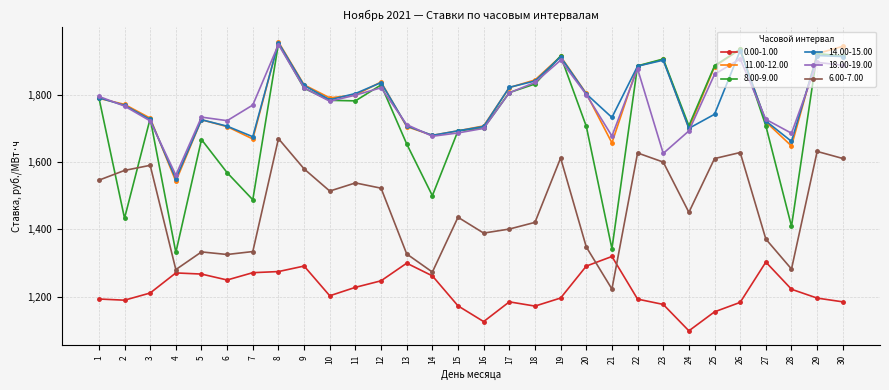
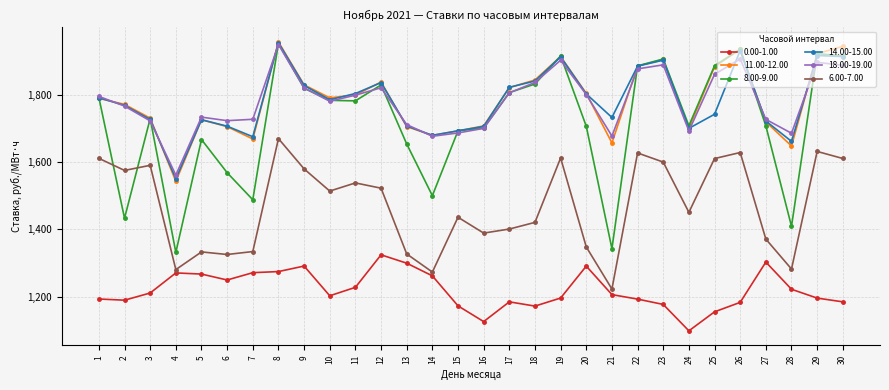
  {
    "0.00-1.00": {
      "1": "1,190",
      "2": "1,190",
      "3": "1,210",
      "4": "1,270",
      "5": "1,270",
      "6": "1,250",
      "7": "1,270",
      "8": "1,270",
      "9": "1,290",
      "10": "1,200",
      "11": "1,230",
-     "12": "1,250",
+     "12": "1,320",
      "13": "1,300",
      "14": "1,260",
      "15": "1,170",
      "16": "1,130",
      "17": "1,190",
      "18": "1,170",
      "19": "1,200",
      "20": "1,290",
-     "21": "1,320",
+     "21": "1,210",
      "22": "1,190",
      "23": "1,180",
      "24": "1,100",
      "25": "1,160",
      "26": "1,180",
      "27": "1,300",
      "28": "1,220",
      "29": "1,200",
      "30": "1,190"
    },
    "11.00-12.00": {
      "21": "1,660",
      "28": "1,650"
    },
    "8.00-9.00": {
      "2": "1,430",
      "4": "1,330",
      "5": "1,670",
      "6": "1,570",
      "7": "1,490",
      "11": "1,780",
      "13": "1,650",
      "14": "1,500",
      "20": "1,710",
      "21": "1,340",
      "27": "1,710",
      "28": "1,410"
    },
    "14.00-15.00": {
      "21": "1,730",
      "25": "1,740",
      "28": "1,660"
    },
    "18.00-19.00": {
      "4": "1,560",
      "5": "1,730",
      "6": "1,720",
-     "7": "1,770",
+     "7": "1,730",
      "12": "1,820",
      "19": "1,900",
      "21": "1,680",
      "22": "1,880",
-     "23": "1,630",
+     "23": "1,890",
      "24": "1,690",
      "25": "1,860",
      "28": "1,690"
    },
    "6.00-7.00": {
-     "1": "1,550",
+     "1": "1,610",
      "2": "1,580",
      "3": "1,590",
      "4": "1,280",
      "5": "1,330",
      "6": "1,330",
      "7": "1,330",
      "8": "1,670",
      "9": "1,580",
      "10": "1,510",
      "11": "1,540",
      "12": "1,520",
      "13": "1,330",
      "14": "1,270",
      "15": "1,440",
      "16": "1,390",
      "17": "1,400",
      "18": "1,420",
      "19": "1,610",
      "20": "1,350",
      "21": "1,220",
      "22": "1,630",
      "23": "1,600",
      "24": "1,450",
      "25": "1,610",
      "26": "1,630",
      "27": "1,370",
      "28": "1,280",
      "29": "1,630",
      "30": "1,610"
    }
  }
